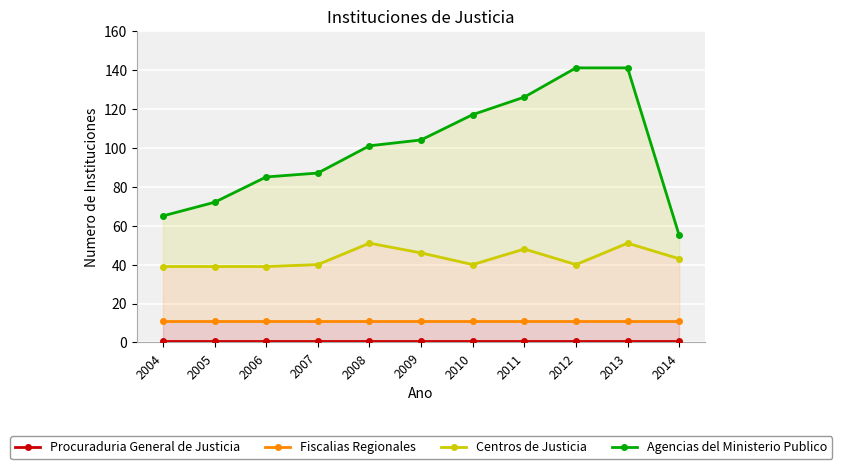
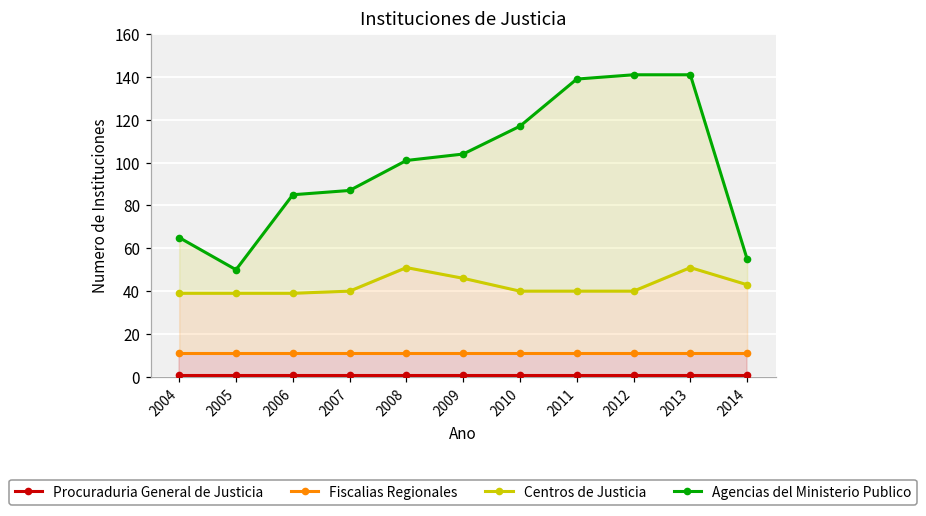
  {
    "Procuraduria General de Justicia": {
      "2004": 1,
      "2005": 1,
      "2006": 1,
      "2007": 1,
      "2008": 1,
      "2009": 1,
      "2010": 1,
      "2011": 1,
      "2012": 1,
      "2013": 1,
      "2014": 1
    },
    "Fiscalias Regionales": {
      "2004": 11,
      "2005": 11,
      "2006": 11,
      "2007": 11,
      "2008": 11,
      "2009": 11,
      "2010": 11,
      "2011": 11,
      "2012": 11,
      "2013": 11,
      "2014": 11
    },
    "Centros de Justicia": {
      "2004": 39,
      "2005": 39,
      "2006": 39,
      "2007": 40,
      "2008": 51,
      "2009": 46,
      "2010": 40,
-     "2011": 48,
+     "2011": 40,
      "2012": 40,
      "2013": 51,
      "2014": 43
    },
    "Agencias del Ministerio Publico": {
      "2004": 65,
-     "2005": 72,
+     "2005": 50,
      "2006": 85,
      "2007": 87,
      "2008": 101,
      "2009": 104,
      "2010": 117,
-     "2011": 126,
+     "2011": 139,
      "2012": 141,
      "2013": 141,
      "2014": 55
    }
  }
